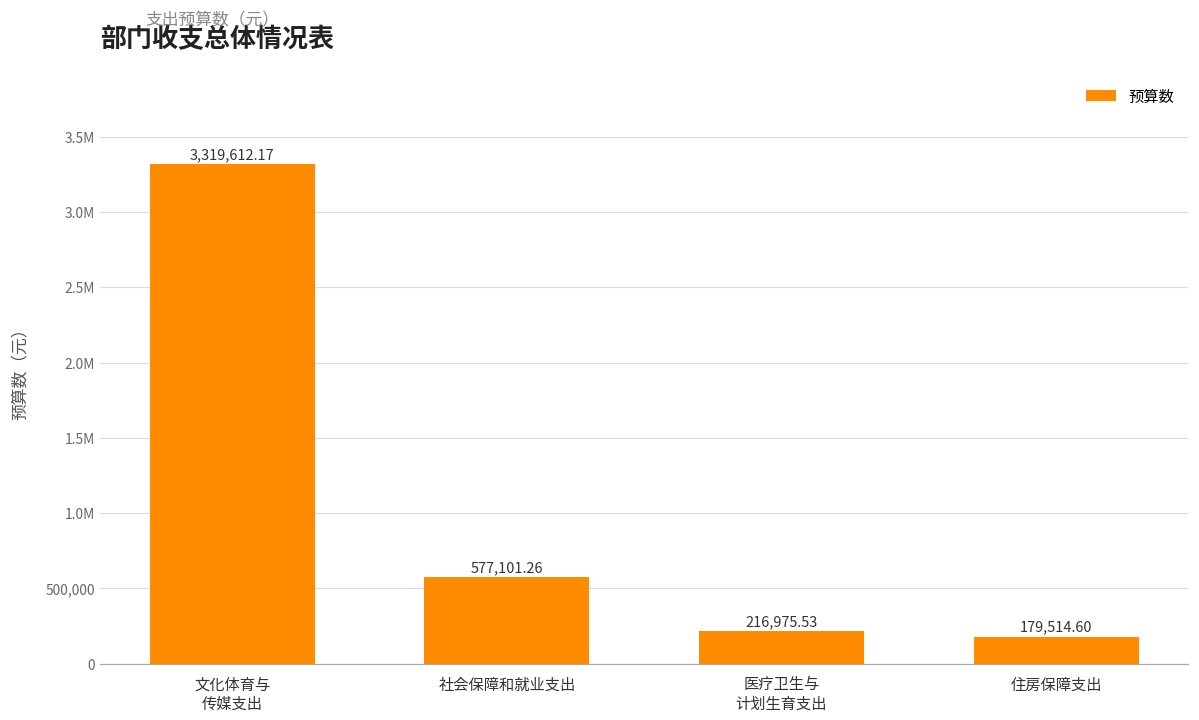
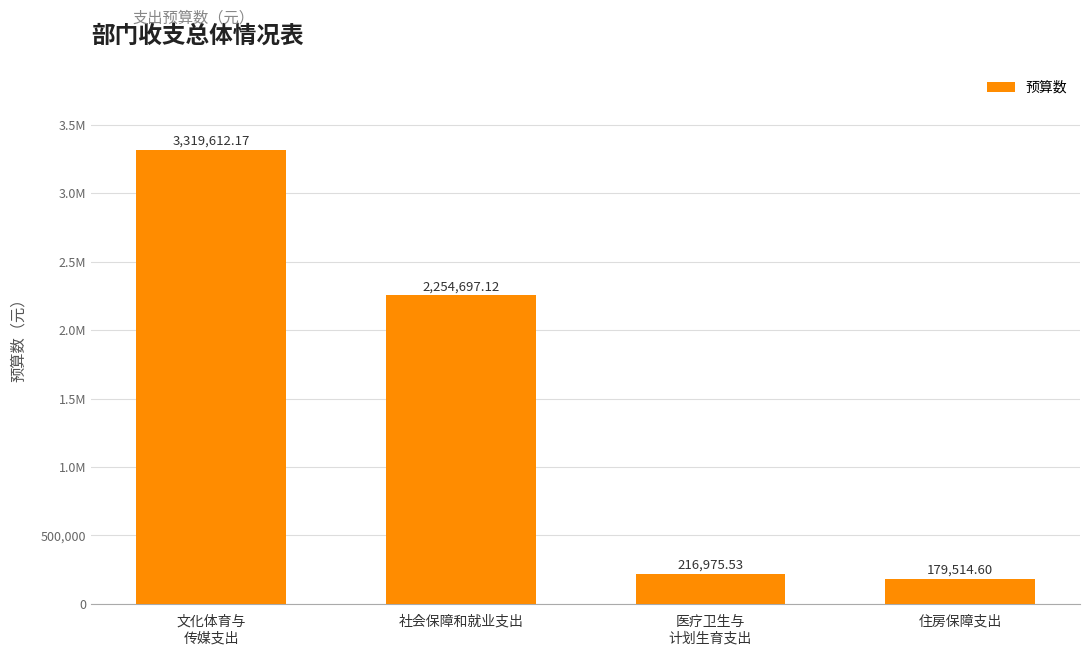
  {
    "文化体育与 传媒支出": "3,319,612.17",
-   "社会保障和就业支出": "577,101.26",
+   "社会保障和就业支出": "2,254,697.12",
    "医疗卫生与 计划生育支出": "216,975.53",
    "住房保障支出": "179,514.60"
  }
